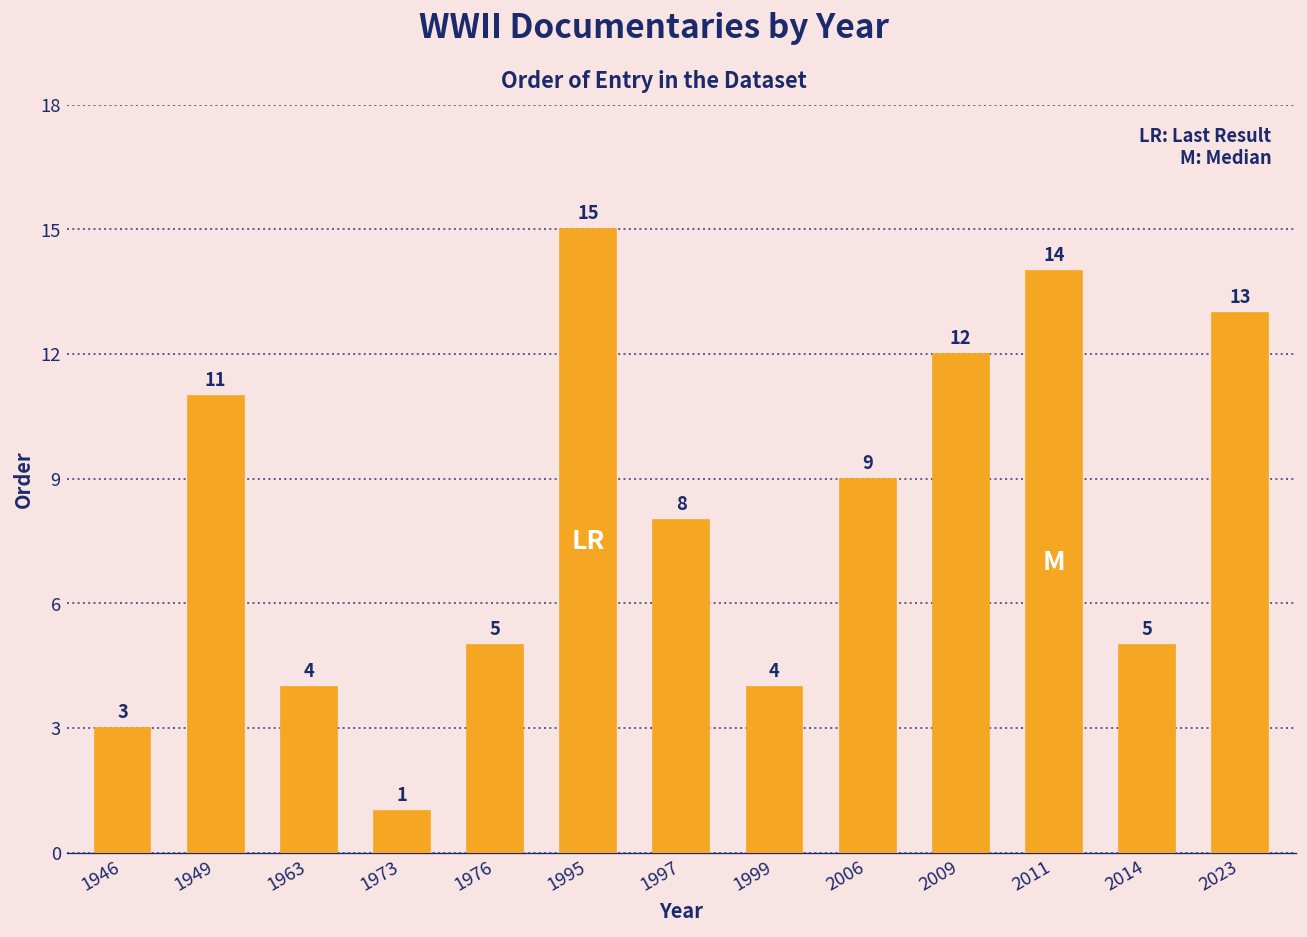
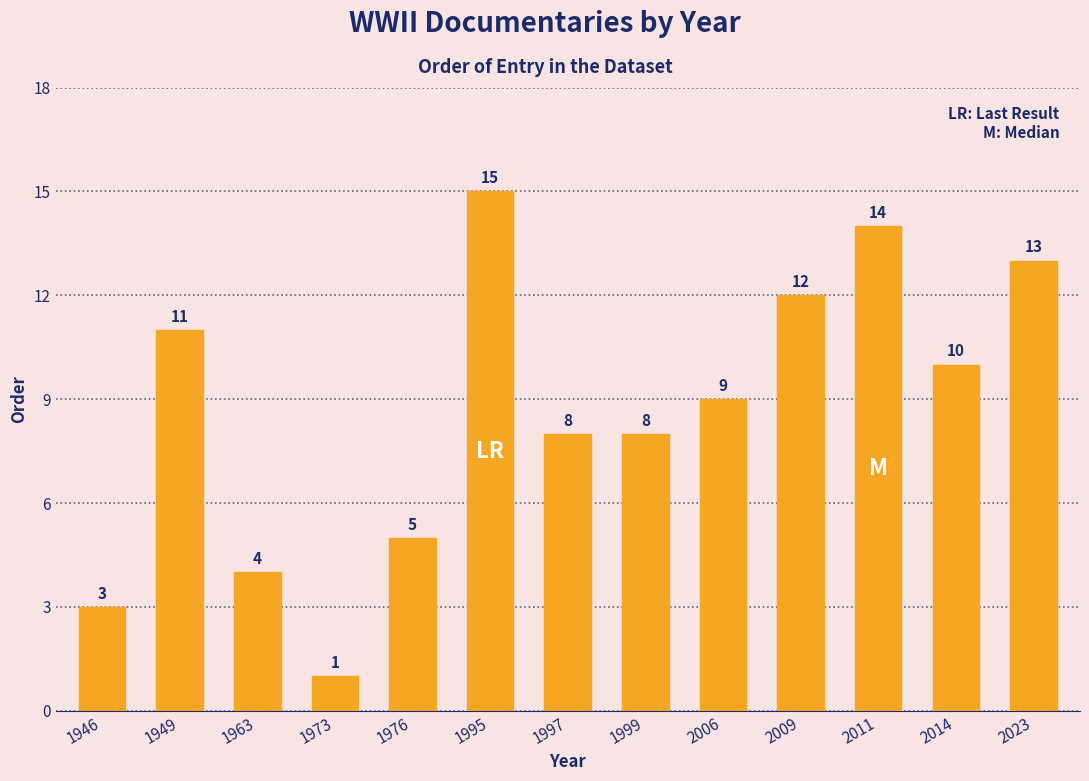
  {
    "1946": 3,
    "1949": 11,
    "1963": 4,
    "1973": 1,
    "1976": 5,
    "1995": 15,
    "1997": 8,
-   "1999": 4,
+   "1999": 8,
    "2006": 9,
    "2009": 12,
    "2011": 14,
-   "2014": 5,
+   "2014": 10,
    "2023": 13
  }
